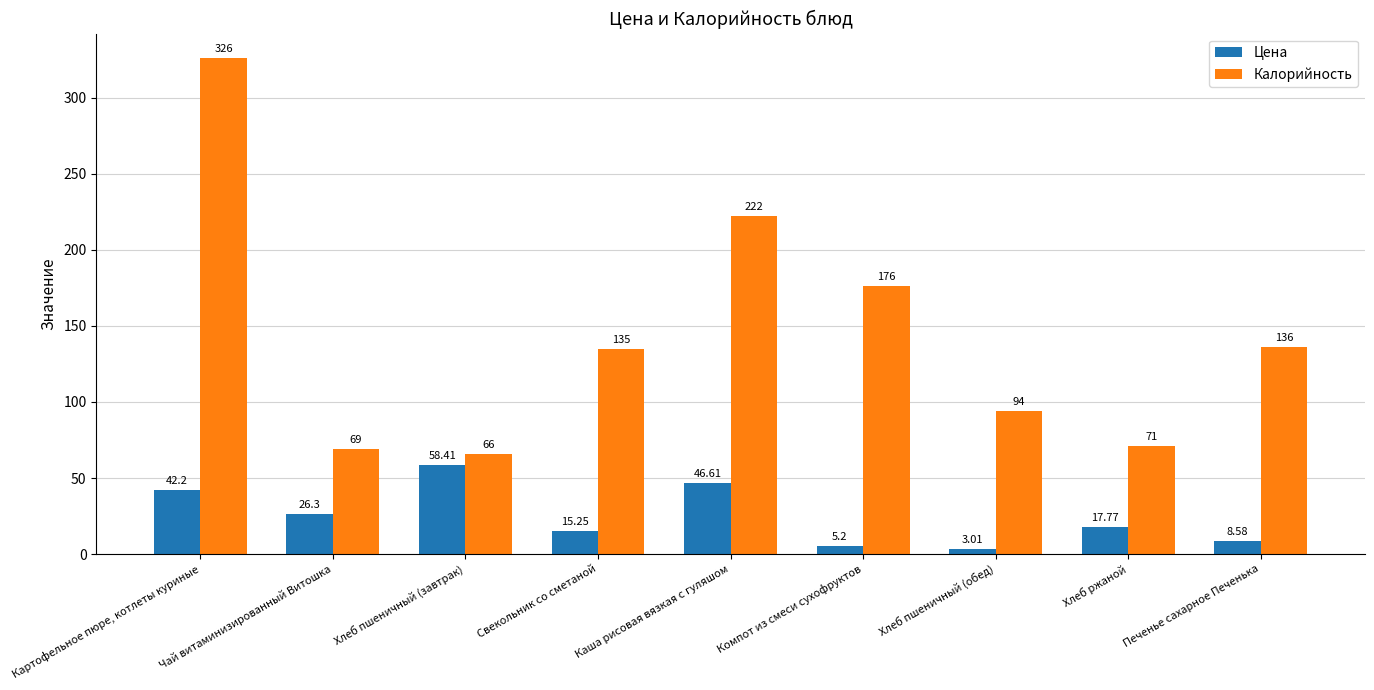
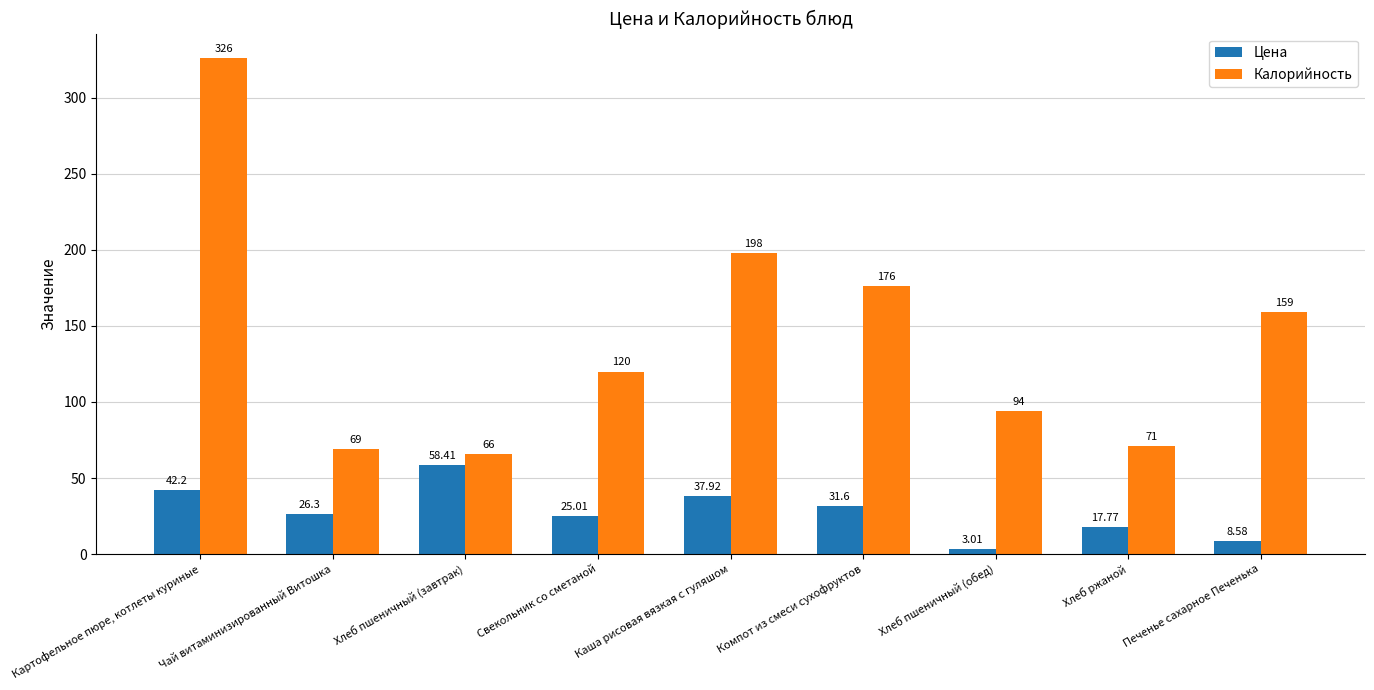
  {
    "Цена": {
      "Картофельное пюре, котлеты куриные": 42.2,
      "Чай витаминизированный Витошка": 26.3,
      "Хлеб пшеничный (завтрак)": 58.41,
-     "Свекольник со сметаной": 15.25,
-     "Каша рисовая вязкая с гуляшом": 46.61,
-     "Компот из смеси сухофруктов": 5.2,
+     "Свекольник со сметаной": 25.01,
+     "Каша рисовая вязкая с гуляшом": 37.92,
+     "Компот из смеси сухофруктов": 31.6,
      "Хлеб пшеничный (обед)": 3.01,
      "Хлеб ржаной": 17.77,
      "Печенье сахарное Печенька": 8.58
    },
    "Калорийность": {
      "Картофельное пюре, котлеты куриные": 326,
      "Чай витаминизированный Витошка": 69,
      "Хлеб пшеничный (завтрак)": 66,
-     "Свекольник со сметаной": 135,
-     "Каша рисовая вязкая с гуляшом": 222,
+     "Свекольник со сметаной": 120,
+     "Каша рисовая вязкая с гуляшом": 198,
      "Компот из смеси сухофруктов": 176,
      "Хлеб пшеничный (обед)": 94,
      "Хлеб ржаной": 71,
-     "Печенье сахарное Печенька": 136
+     "Печенье сахарное Печенька": 159
    }
  }
